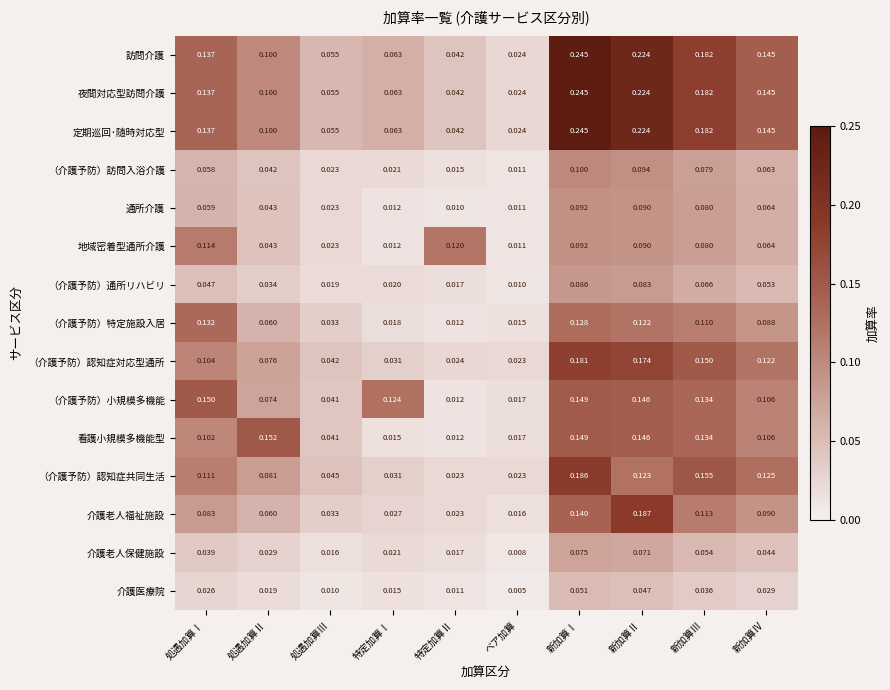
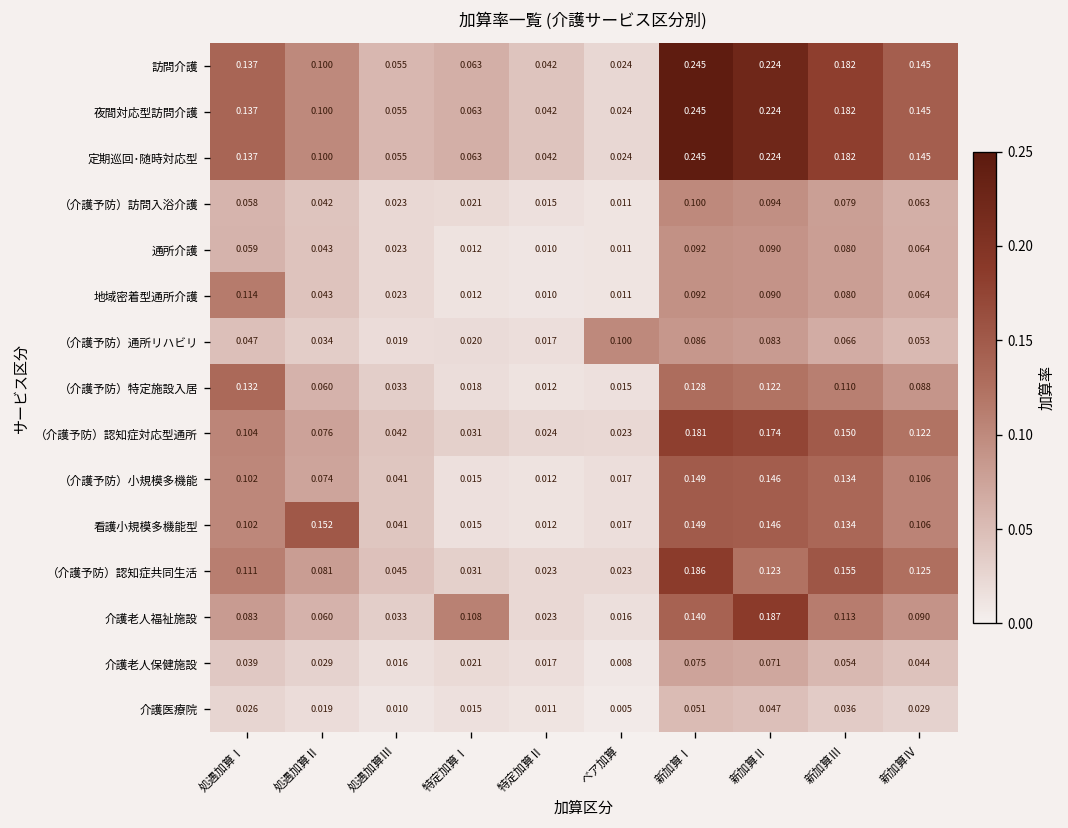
  {
    "訪問介護": {
      "処遇加算Ⅰ": 0.137,
      "処遇加算Ⅱ": 0.100,
      "処遇加算Ⅲ": 0.055,
      "特定加算Ⅰ": 0.063,
      "特定加算Ⅱ": 0.042,
      "ベア加算": 0.024,
      "新加算Ⅰ": 0.245,
      "新加算Ⅱ": 0.224,
      "新加算Ⅲ": 0.182,
      "新加算Ⅳ": 0.145
    },
    "夜間対応型訪問介護": {
      "処遇加算Ⅰ": 0.137,
      "処遇加算Ⅱ": 0.100,
      "処遇加算Ⅲ": 0.055,
      "特定加算Ⅰ": 0.063,
      "特定加算Ⅱ": 0.042,
      "ベア加算": 0.024,
      "新加算Ⅰ": 0.245,
      "新加算Ⅱ": 0.224,
      "新加算Ⅲ": 0.182,
      "新加算Ⅳ": 0.145
    },
    "定期巡回･随時対応型": {
      "処遇加算Ⅰ": 0.137,
      "処遇加算Ⅱ": 0.100,
      "処遇加算Ⅲ": 0.055,
      "特定加算Ⅰ": 0.063,
      "特定加算Ⅱ": 0.042,
      "ベア加算": 0.024,
      "新加算Ⅰ": 0.245,
      "新加算Ⅱ": 0.224,
      "新加算Ⅲ": 0.182,
      "新加算Ⅳ": 0.145
    },
    "（介護予防）訪問入浴介護": {
      "処遇加算Ⅰ": 0.058,
      "処遇加算Ⅱ": 0.042,
      "処遇加算Ⅲ": 0.023,
      "特定加算Ⅰ": 0.021,
      "特定加算Ⅱ": 0.015,
      "ベア加算": 0.011,
      "新加算Ⅰ": 0.100,
      "新加算Ⅱ": 0.094,
      "新加算Ⅲ": 0.079,
      "新加算Ⅳ": 0.063
    },
    "通所介護": {
      "処遇加算Ⅰ": 0.059,
      "処遇加算Ⅱ": 0.043,
      "処遇加算Ⅲ": 0.023,
      "特定加算Ⅰ": 0.012,
      "特定加算Ⅱ": 0.010,
      "ベア加算": 0.011,
      "新加算Ⅰ": 0.092,
      "新加算Ⅱ": 0.090,
      "新加算Ⅲ": 0.080,
      "新加算Ⅳ": 0.064
    },
    "地域密着型通所介護": {
      "処遇加算Ⅰ": 0.114,
      "処遇加算Ⅱ": 0.043,
      "処遇加算Ⅲ": 0.023,
      "特定加算Ⅰ": 0.012,
-     "特定加算Ⅱ": 0.120,
+     "特定加算Ⅱ": 0.010,
      "ベア加算": 0.011,
      "新加算Ⅰ": 0.092,
      "新加算Ⅱ": 0.090,
      "新加算Ⅲ": 0.080,
      "新加算Ⅳ": 0.064
    },
    "（介護予防）通所リハビリ": {
      "処遇加算Ⅰ": 0.047,
      "処遇加算Ⅱ": 0.034,
      "処遇加算Ⅲ": 0.019,
      "特定加算Ⅰ": 0.020,
      "特定加算Ⅱ": 0.017,
-     "ベア加算": 0.010,
+     "ベア加算": 0.100,
      "新加算Ⅰ": 0.086,
      "新加算Ⅱ": 0.083,
      "新加算Ⅲ": 0.066,
      "新加算Ⅳ": 0.053
    },
    "（介護予防）特定施設入居": {
      "処遇加算Ⅰ": 0.132,
      "処遇加算Ⅱ": 0.060,
      "処遇加算Ⅲ": 0.033,
      "特定加算Ⅰ": 0.018,
      "特定加算Ⅱ": 0.012,
      "ベア加算": 0.015,
      "新加算Ⅰ": 0.128,
      "新加算Ⅱ": 0.122,
      "新加算Ⅲ": 0.110,
      "新加算Ⅳ": 0.088
    },
    "（介護予防）認知症対応型通所": {
      "処遇加算Ⅰ": 0.104,
      "処遇加算Ⅱ": 0.076,
      "処遇加算Ⅲ": 0.042,
      "特定加算Ⅰ": 0.031,
      "特定加算Ⅱ": 0.024,
      "ベア加算": 0.023,
      "新加算Ⅰ": 0.181,
      "新加算Ⅱ": 0.174,
      "新加算Ⅲ": 0.150,
      "新加算Ⅳ": 0.122
    },
    "（介護予防）小規模多機能": {
-     "処遇加算Ⅰ": 0.150,
+     "処遇加算Ⅰ": 0.102,
      "処遇加算Ⅱ": 0.074,
      "処遇加算Ⅲ": 0.041,
-     "特定加算Ⅰ": 0.124,
+     "特定加算Ⅰ": 0.015,
      "特定加算Ⅱ": 0.012,
      "ベア加算": 0.017,
      "新加算Ⅰ": 0.149,
      "新加算Ⅱ": 0.146,
      "新加算Ⅲ": 0.134,
      "新加算Ⅳ": 0.106
    },
    "看護小規模多機能型": {
      "処遇加算Ⅰ": 0.102,
      "処遇加算Ⅱ": 0.152,
      "処遇加算Ⅲ": 0.041,
      "特定加算Ⅰ": 0.015,
      "特定加算Ⅱ": 0.012,
      "ベア加算": 0.017,
      "新加算Ⅰ": 0.149,
      "新加算Ⅱ": 0.146,
      "新加算Ⅲ": 0.134,
      "新加算Ⅳ": 0.106
    },
    "（介護予防）認知症共同生活": {
      "処遇加算Ⅰ": 0.111,
      "処遇加算Ⅱ": 0.081,
      "処遇加算Ⅲ": 0.045,
      "特定加算Ⅰ": 0.031,
      "特定加算Ⅱ": 0.023,
      "ベア加算": 0.023,
      "新加算Ⅰ": 0.186,
      "新加算Ⅱ": 0.123,
      "新加算Ⅲ": 0.155,
      "新加算Ⅳ": 0.125
    },
    "介護老人福祉施設": {
      "処遇加算Ⅰ": 0.083,
      "処遇加算Ⅱ": 0.060,
      "処遇加算Ⅲ": 0.033,
-     "特定加算Ⅰ": 0.027,
+     "特定加算Ⅰ": 0.108,
      "特定加算Ⅱ": 0.023,
      "ベア加算": 0.016,
      "新加算Ⅰ": 0.140,
      "新加算Ⅱ": 0.187,
      "新加算Ⅲ": 0.113,
      "新加算Ⅳ": 0.090
    },
    "介護老人保健施設": {
      "処遇加算Ⅰ": 0.039,
      "処遇加算Ⅱ": 0.029,
      "処遇加算Ⅲ": 0.016,
      "特定加算Ⅰ": 0.021,
      "特定加算Ⅱ": 0.017,
      "ベア加算": 0.008,
      "新加算Ⅰ": 0.075,
      "新加算Ⅱ": 0.071,
      "新加算Ⅲ": 0.054,
      "新加算Ⅳ": 0.044
    },
    "介護医療院": {
      "処遇加算Ⅰ": 0.026,
      "処遇加算Ⅱ": 0.019,
      "処遇加算Ⅲ": 0.010,
      "特定加算Ⅰ": 0.015,
      "特定加算Ⅱ": 0.011,
      "ベア加算": 0.005,
      "新加算Ⅰ": 0.051,
      "新加算Ⅱ": 0.047,
      "新加算Ⅲ": 0.036,
      "新加算Ⅳ": 0.029
    }
  }
